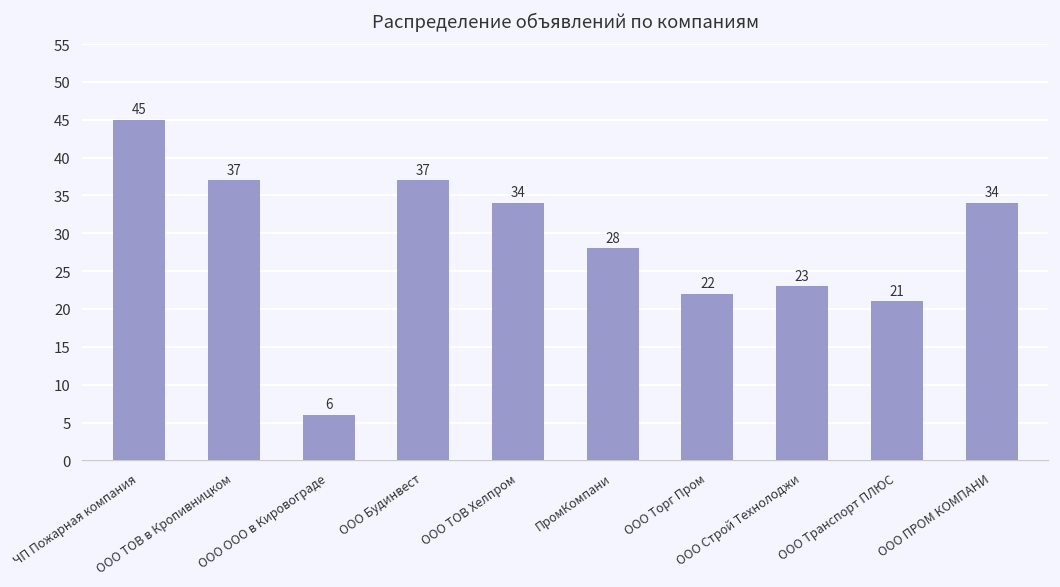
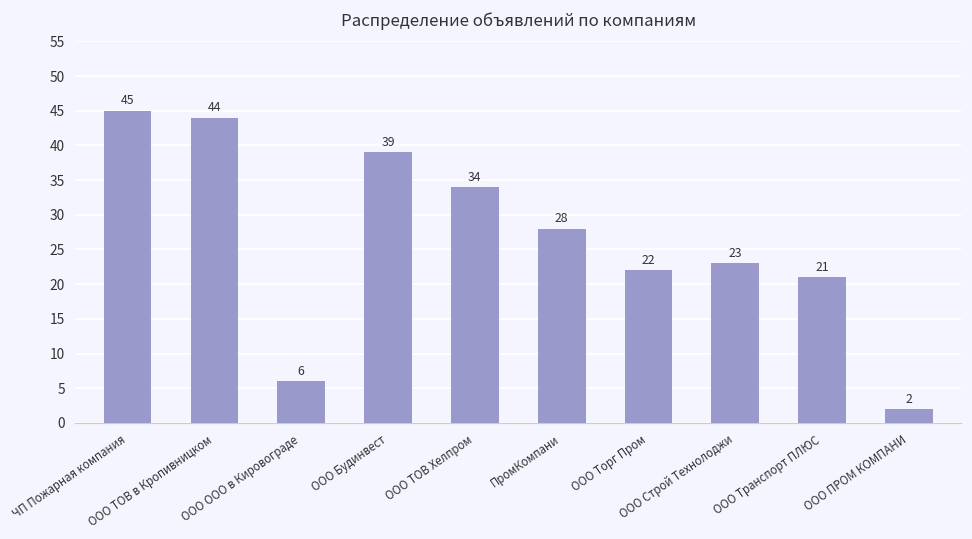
  {
    "ЧП Пожарная компания": 45,
-   "ООО ТОВ в Кропивницком": 37,
+   "ООО ТОВ в Кропивницком": 44,
    "ООО ООО в Кировограде": 6,
-   "ООО Будинвест": 37,
+   "ООО Будинвест": 39,
    "ООО ТОВ Хелпром": 34,
    "ПромКомпани": 28,
    "ООО Торг Пром": 22,
    "ООО Строй Технолоджи": 23,
    "ООО Транспорт ПЛЮС": 21,
-   "ООО ПРОМ КОМПАНИ": 34
+   "ООО ПРОМ КОМПАНИ": 2
  }
